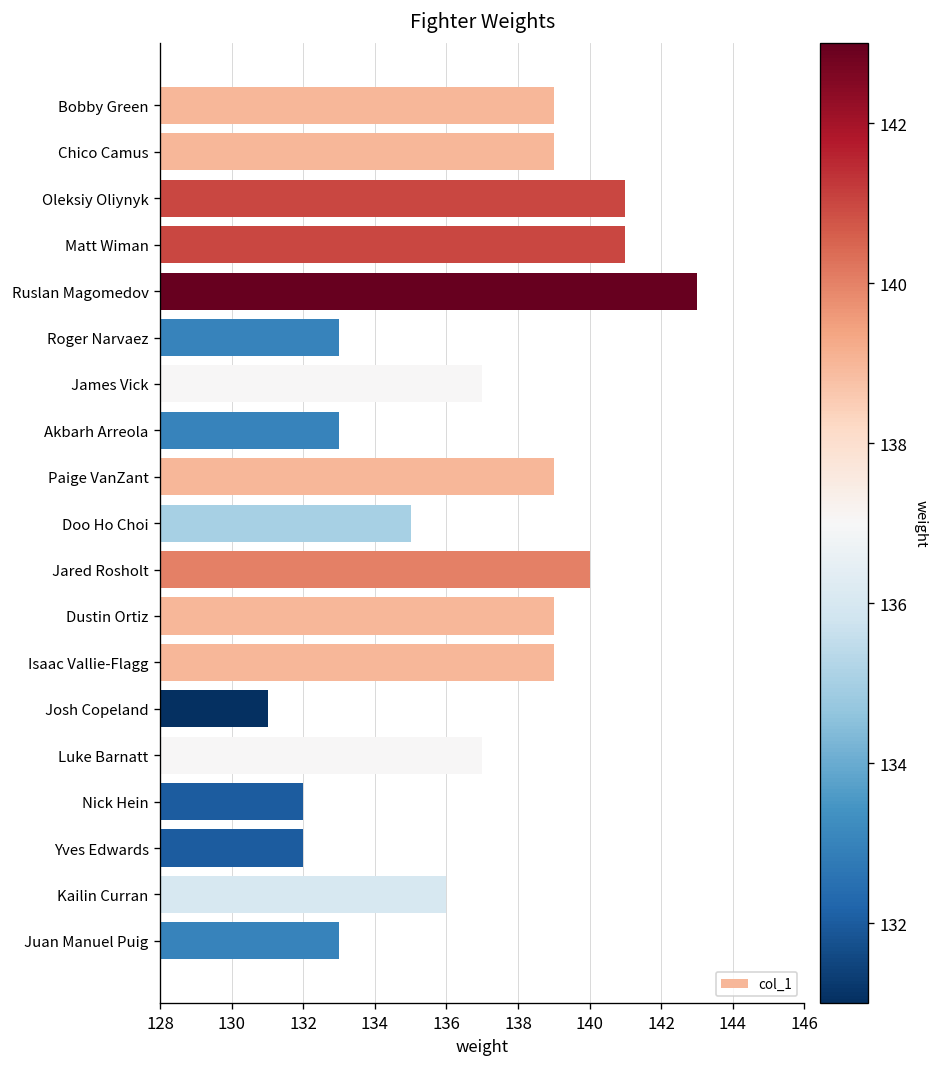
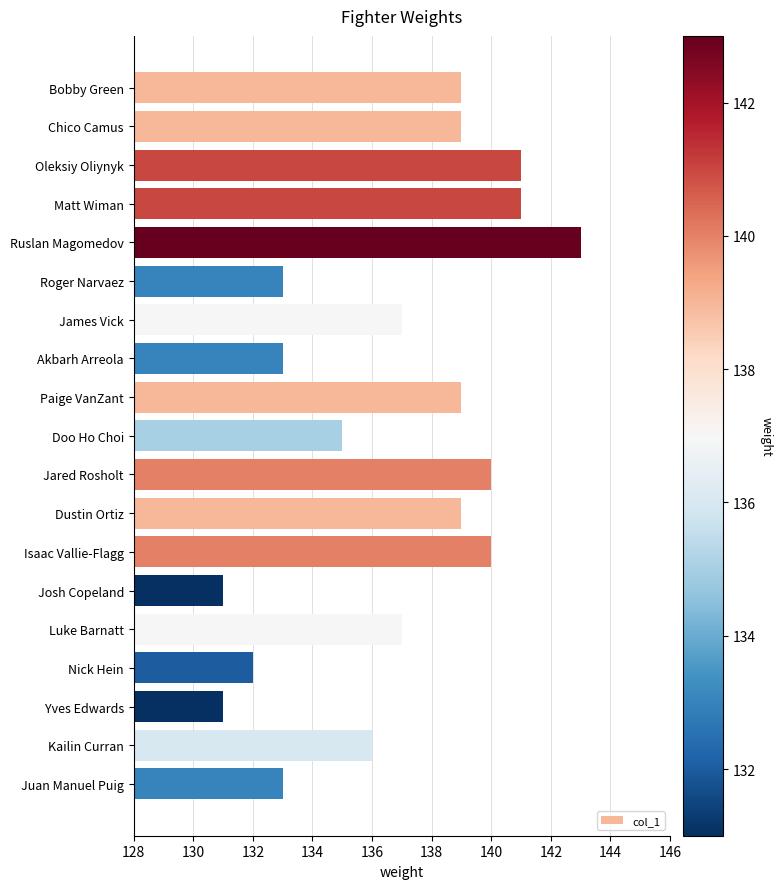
  {
    "Bobby Green": 139,
    "Chico Camus": 139,
    "Oleksiy Oliynyk": 141,
    "Matt Wiman": 141,
    "Ruslan Magomedov": 143,
    "Roger Narvaez": 133,
    "James Vick": 137,
    "Akbarh Arreola": 133,
    "Paige VanZant": 139,
    "Doo Ho Choi": 135,
    "Jared Rosholt": 140,
    "Dustin Ortiz": 139,
-   "Isaac Vallie-Flagg": 139,
+   "Isaac Vallie-Flagg": 140,
    "Josh Copeland": 131,
    "Luke Barnatt": 137,
    "Nick Hein": 132,
-   "Yves Edwards": 132,
+   "Yves Edwards": 131,
    "Kailin Curran": 136,
    "Juan Manuel Puig": 133
  }
